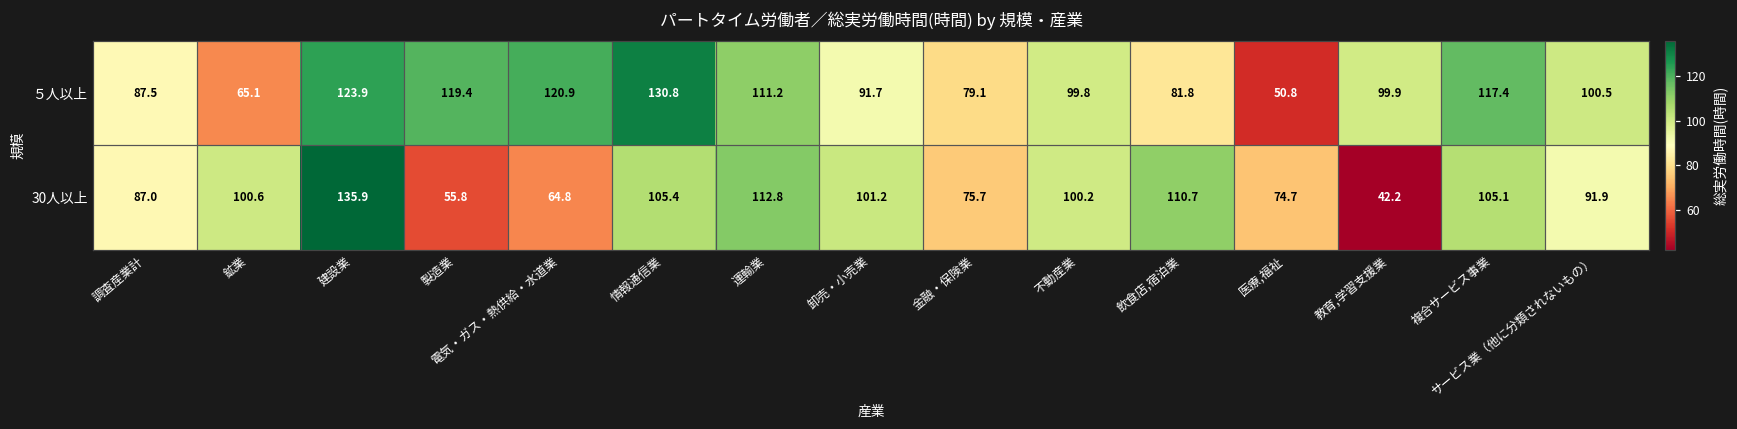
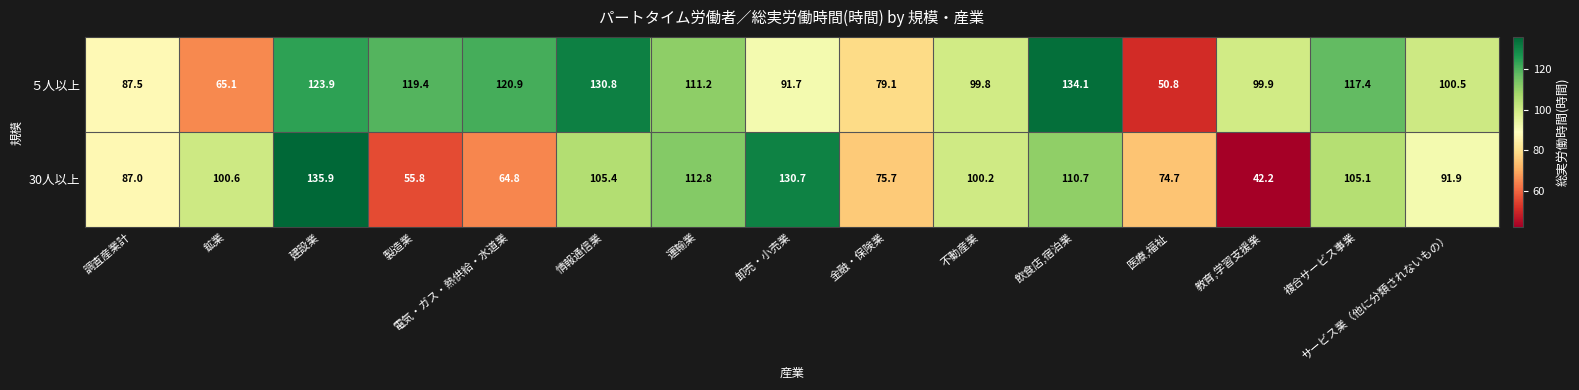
  {
    "５人以上": {
      "調査産業計": 87.5,
      "鉱業": 65.1,
      "建設業": 123.9,
      "製造業": 119.4,
      "電気・ガス・熱供給・水道業": 120.9,
      "情報通信業": 130.8,
      "運輸業": 111.2,
      "卸売・小売業": 91.7,
      "金融・保険業": 79.1,
      "不動産業": 99.8,
-     "飲食店,宿泊業": 81.8,
+     "飲食店,宿泊業": 134.1,
      "医療,福祉": 50.8,
      "教育,学習支援業": 99.9,
      "複合サービス事業": 117.4,
      "サービス業（他に分類されないもの）": 100.5
    },
    "30人以上": {
      "調査産業計": 87.0,
      "鉱業": 100.6,
      "建設業": 135.9,
      "製造業": 55.8,
      "電気・ガス・熱供給・水道業": 64.8,
      "情報通信業": 105.4,
      "運輸業": 112.8,
-     "卸売・小売業": 101.2,
+     "卸売・小売業": 130.7,
      "金融・保険業": 75.7,
      "不動産業": 100.2,
      "飲食店,宿泊業": 110.7,
      "医療,福祉": 74.7,
      "教育,学習支援業": 42.2,
      "複合サービス事業": 105.1,
      "サービス業（他に分類されないもの）": 91.9
    }
  }
